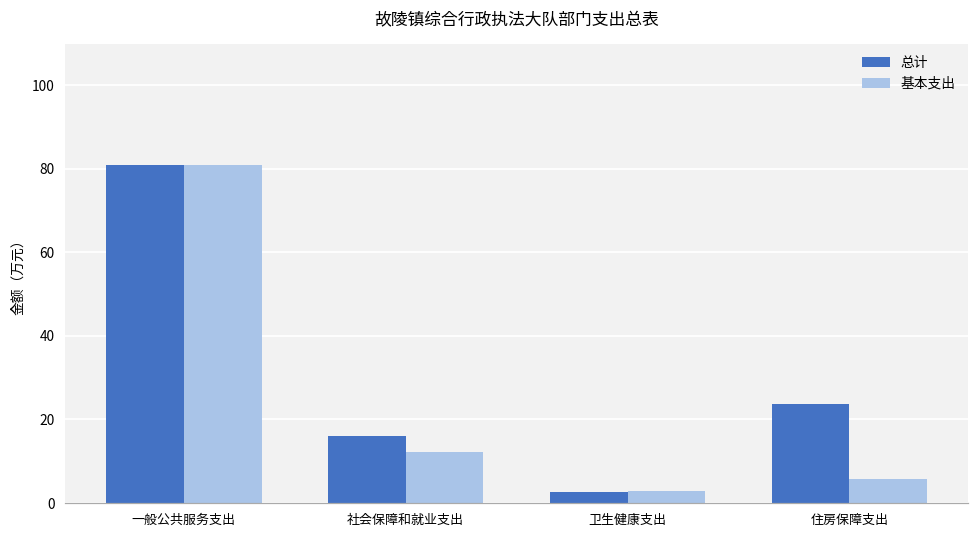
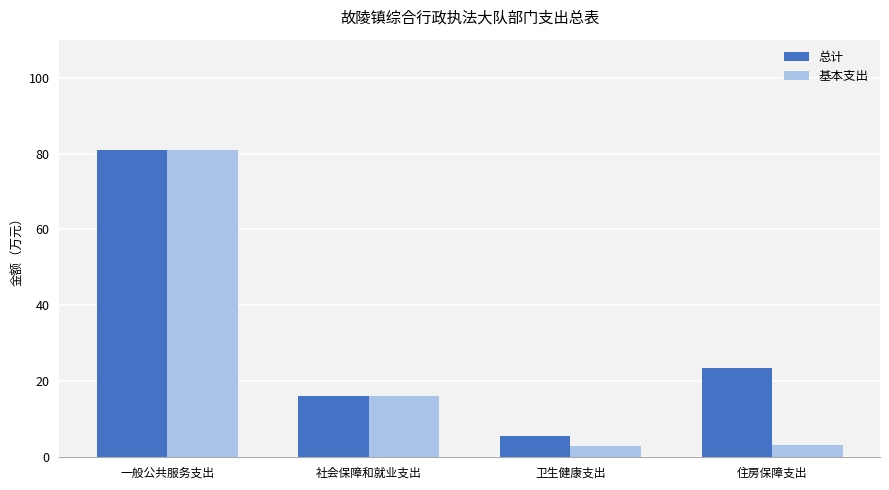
  {
    "总计": {
      "一般公共服务支出": 81,
      "社会保障和就业支出": 16,
-     "卫生健康支出": 3,
+     "卫生健康支出": 6,
      "住房保障支出": 24
    },
    "基本支出": {
      "一般公共服务支出": 81,
-     "社会保障和就业支出": 12,
+     "社会保障和就业支出": 16,
      "卫生健康支出": 3,
-     "住房保障支出": 6
+     "住房保障支出": 3
    }
  }
